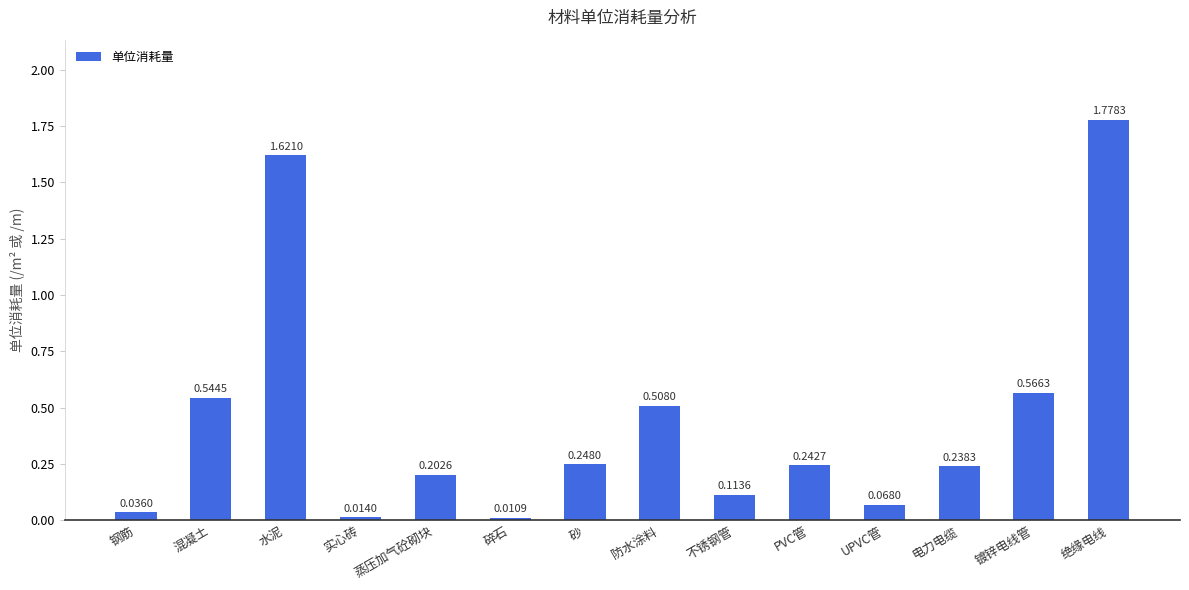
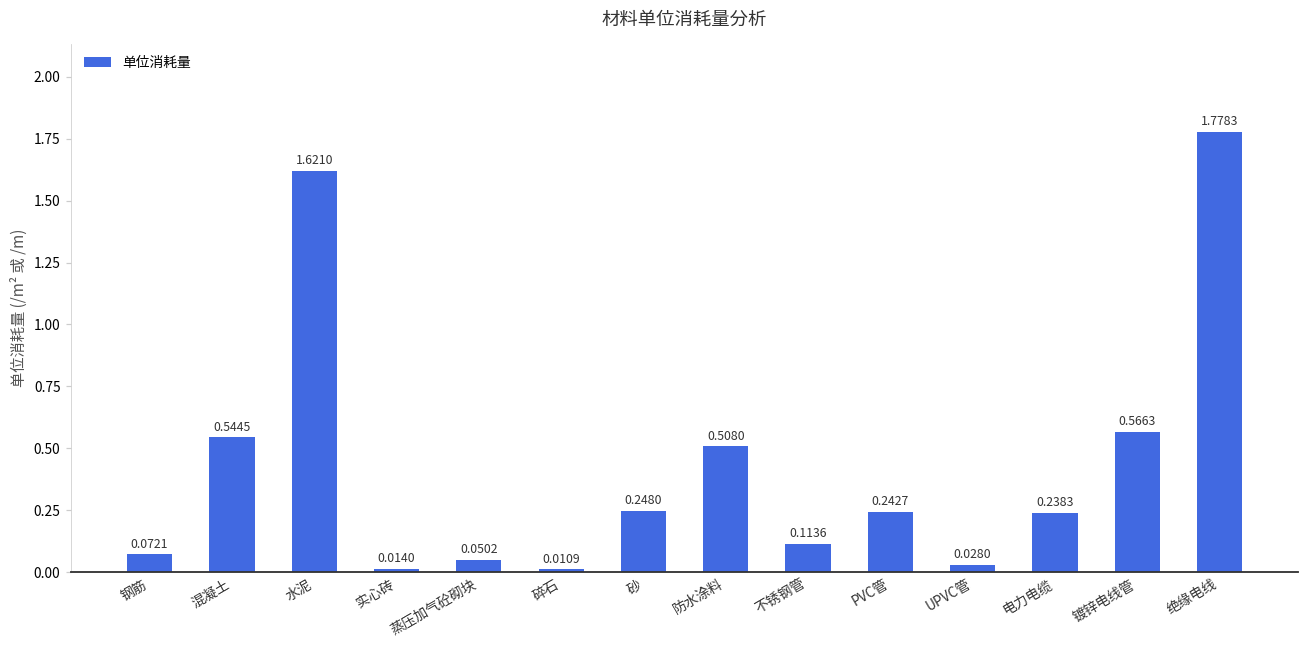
  {
-   "钢筋": 0.0360,
+   "钢筋": 0.0721,
    "混凝土": 0.5445,
    "水泥": 1.6210,
    "实心砖": 0.0140,
-   "蒸压加气砼砌块": 0.2026,
+   "蒸压加气砼砌块": 0.0502,
    "碎石": 0.0109,
    "砂": 0.2480,
    "防水涂料": 0.5080,
    "不锈钢管": 0.1136,
    "PVC管": 0.2427,
-   "UPVC管": 0.0680,
+   "UPVC管": 0.0280,
    "电力电缆": 0.2383,
    "镀锌电线管": 0.5663,
    "绝缘电线": 1.7783
  }
